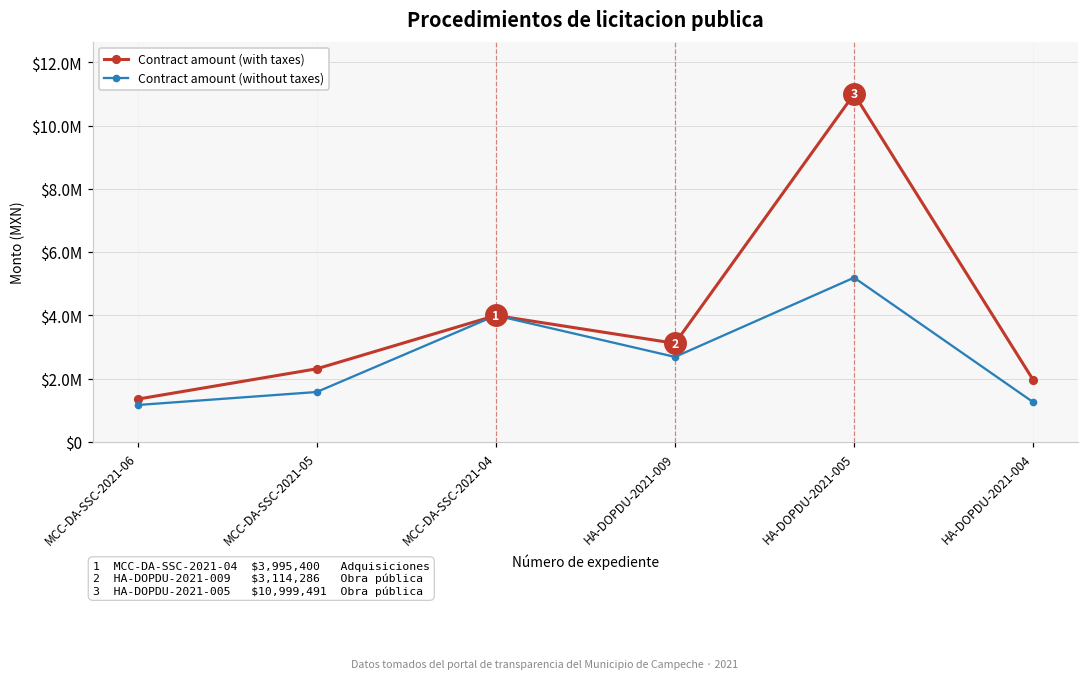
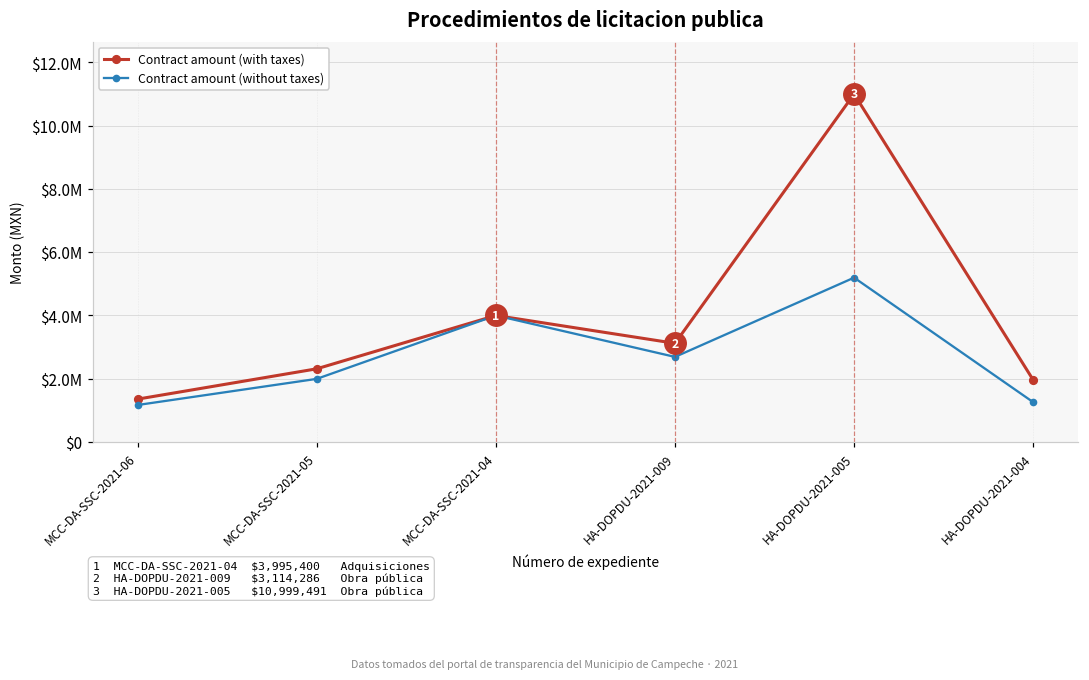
  {
    "Contract amount (without taxes)": {
      "MCC-DA-SSC-2021-06": "$1200000",
-     "MCC-DA-SSC-2021-05": "$1600000",
+     "MCC-DA-SSC-2021-05": "$2000000",
      "HA-DOPDU-2021-009": "$2700000",
      "HA-DOPDU-2021-005": "$5200000",
      "HA-DOPDU-2021-004": "$1300000"
    }
  }
